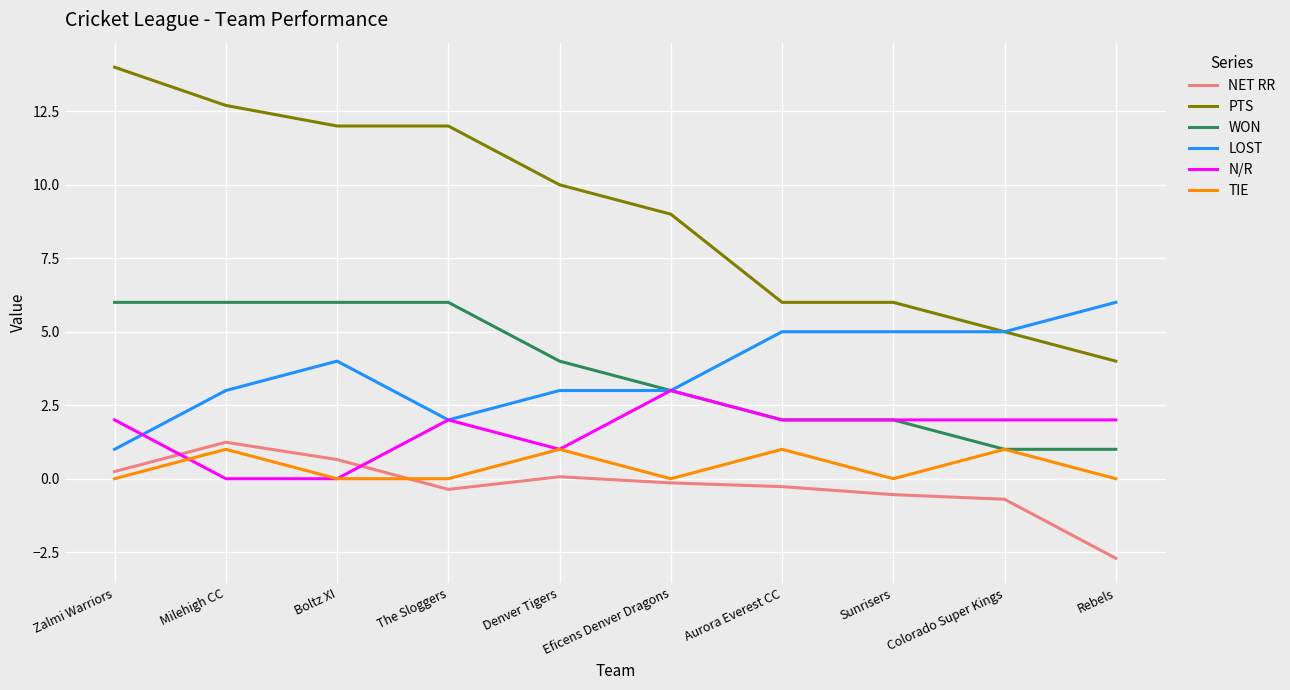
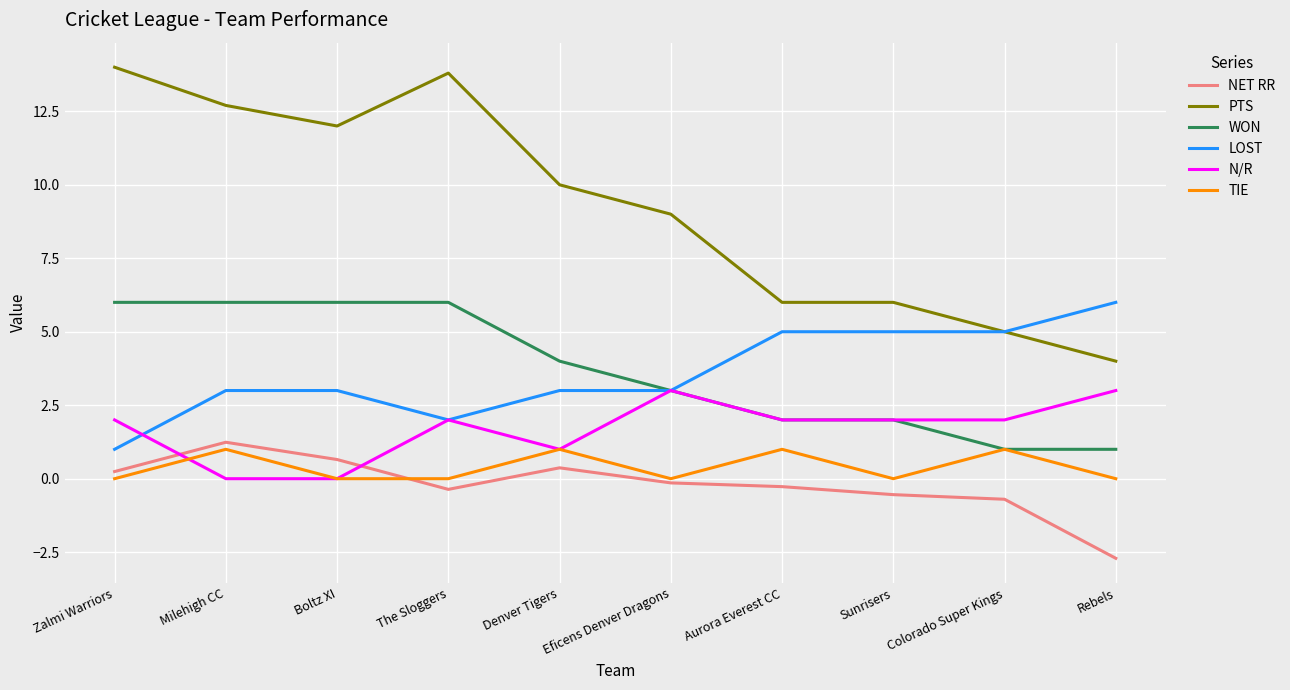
  {
    "NET RR": {
      "Zalmi Warriors": 0.2,
      "Milehigh CC": 1.2,
      "Boltz XI": 0.7,
      "The Sloggers": -0.4,
-     "Denver Tigers": 0.1,
+     "Denver Tigers": 0.4,
      "Eficens Denver Dragons": -0.1,
      "Aurora Everest CC": -0.3,
      "Sunrisers": -0.5,
      "Colorado Super Kings": -0.7,
      "Rebels": -2.7
    },
    "PTS": {
      "Zalmi Warriors": 14.0,
      "Milehigh CC": 12.7,
      "Boltz XI": 12.0,
-     "The Sloggers": 12.0,
+     "The Sloggers": 13.8,
      "Denver Tigers": 10.0,
      "Eficens Denver Dragons": 9.0,
      "Aurora Everest CC": 6.0,
      "Sunrisers": 6.0,
      "Rebels": 4.0
    },
    "WON": {
      "Zalmi Warriors": 6.0,
      "Milehigh CC": 6.0,
      "Boltz XI": 6.0,
      "The Sloggers": 6.0,
      "Denver Tigers": 4.0,
      "Rebels": 1.0
    },
    "LOST": {
      "Zalmi Warriors": 1,
      "Milehigh CC": 3,
-     "Boltz XI": 4,
+     "Boltz XI": 3,
      "Denver Tigers": 3,
      "Aurora Everest CC": 5,
      "Sunrisers": 5,
      "Rebels": 6
    },
    "N/R": {
      "Zalmi Warriors": 2,
      "Milehigh CC": 0,
      "Colorado Super Kings": 2,
-     "Rebels": 2
+     "Rebels": 3
    },
    "TIE": {
      "Zalmi Warriors": 0.0,
      "Milehigh CC": 1.0,
      "The Sloggers": 0.0,
      "Eficens Denver Dragons": 0.0,
      "Aurora Everest CC": 1.0,
      "Sunrisers": 0.0,
      "Rebels": 0.0
    }
  }
